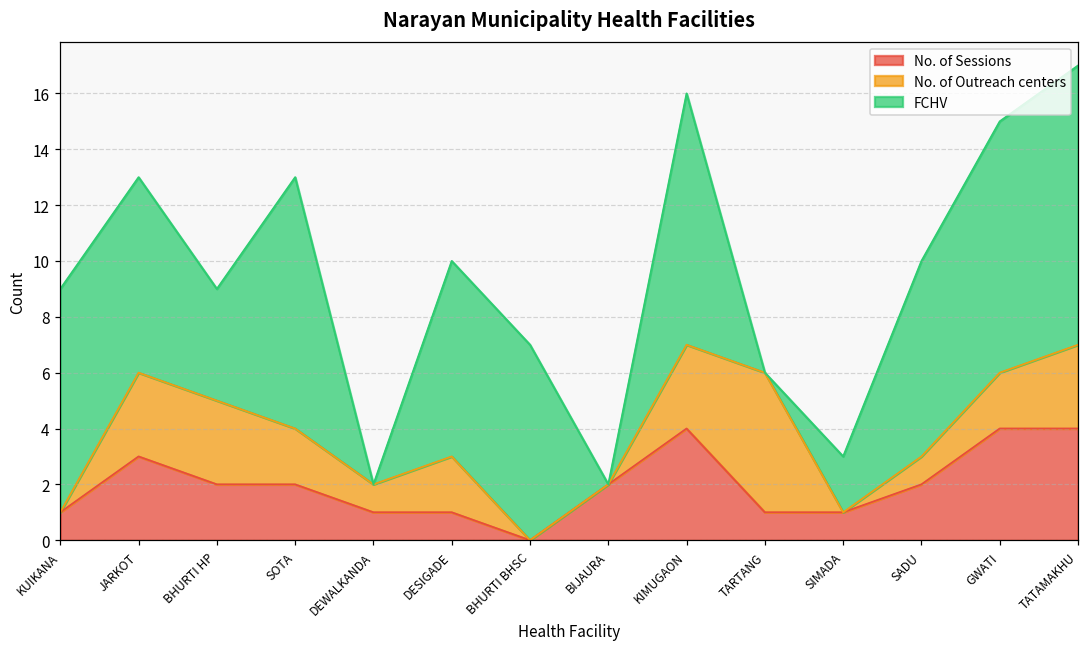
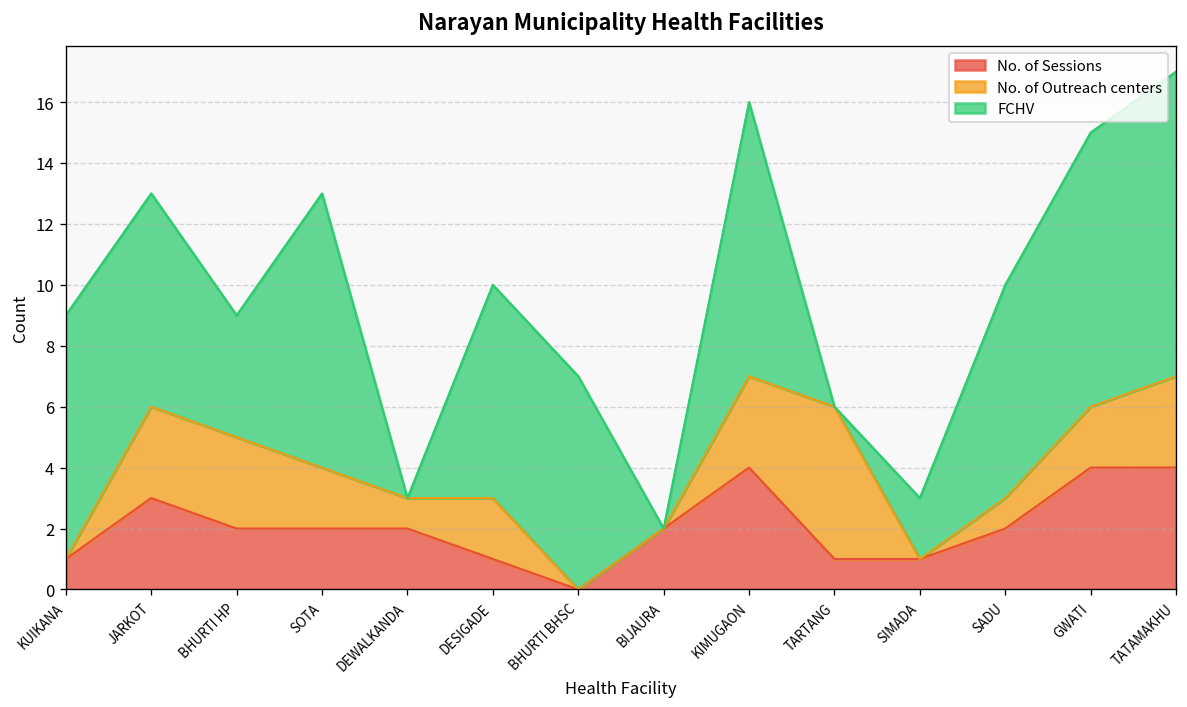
  {
    "No. of Sessions": {
      "JARKOT": 3,
      "BHURTI HP": 2,
      "SOTA": 2,
-     "DEWALKANDA": 1,
+     "DEWALKANDA": 2,
      "DESIGADE": 1,
      "KIMUGAON": 4,
      "TARTANG": 1,
      "SADU": 2,
      "GWATI": 4,
      "TATAMAKHU": 4
    },
    "No. of Outreach centers": {
      "JARKOT": 6,
      "BHURTI HP": 5,
      "SOTA": 4,
      "DESIGADE": 3,
      "KIMUGAON": 7,
      "SADU": 3,
      "GWATI": 6,
      "TATAMAKHU": 7
    },
    "FCHV": {
      "KUIKANA": 8,
      "JARKOT": 7,
      "BHURTI HP": 4,
      "SOTA": 9,
      "DESIGADE": 7,
      "BHURTI BHSC": 7,
      "KIMUGAON": 9,
      "SIMADA": 2,
      "SADU": 7,
      "GWATI": 9,
      "TATAMAKHU": 10
    }
  }
